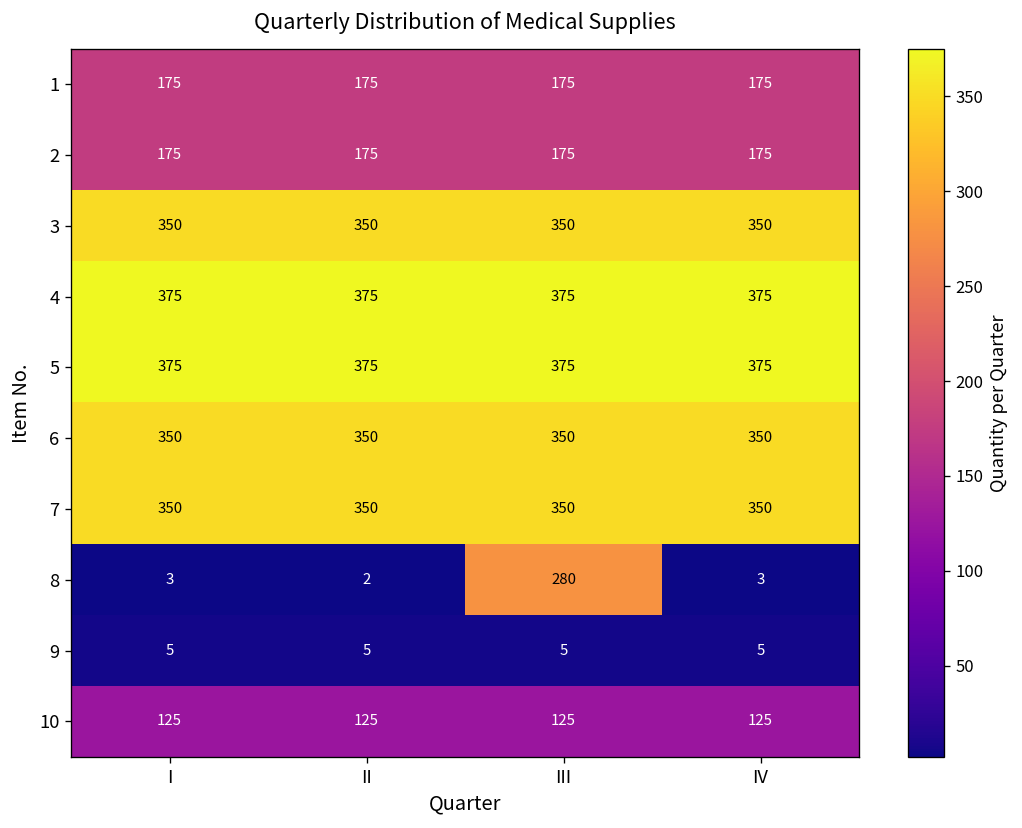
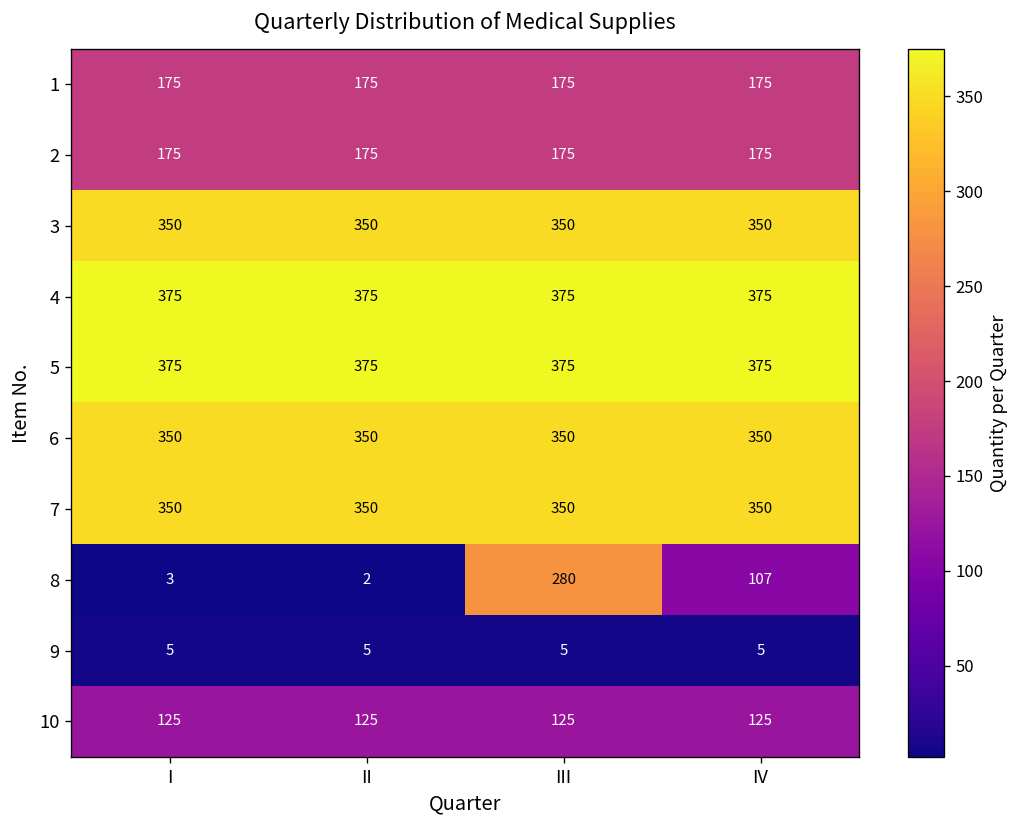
  {
    "1": {
      "I": 175,
      "II": 175,
      "III": 175,
      "IV": 175
    },
    "2": {
      "I": 175,
      "II": 175,
      "III": 175,
      "IV": 175
    },
    "3": {
      "I": 350,
      "II": 350,
      "III": 350,
      "IV": 350
    },
    "4": {
      "I": 375,
      "II": 375,
      "III": 375,
      "IV": 375
    },
    "5": {
      "I": 375,
      "II": 375,
      "III": 375,
      "IV": 375
    },
    "6": {
      "I": 350,
      "II": 350,
      "III": 350,
      "IV": 350
    },
    "7": {
      "I": 350,
      "II": 350,
      "III": 350,
      "IV": 350
    },
    "8": {
      "I": 3,
      "II": 2,
      "III": 280,
-     "IV": 3
+     "IV": 107
    },
    "9": {
      "I": 5,
      "II": 5,
      "III": 5,
      "IV": 5
    },
    "10": {
      "I": 125,
      "II": 125,
      "III": 125,
      "IV": 125
    }
  }
